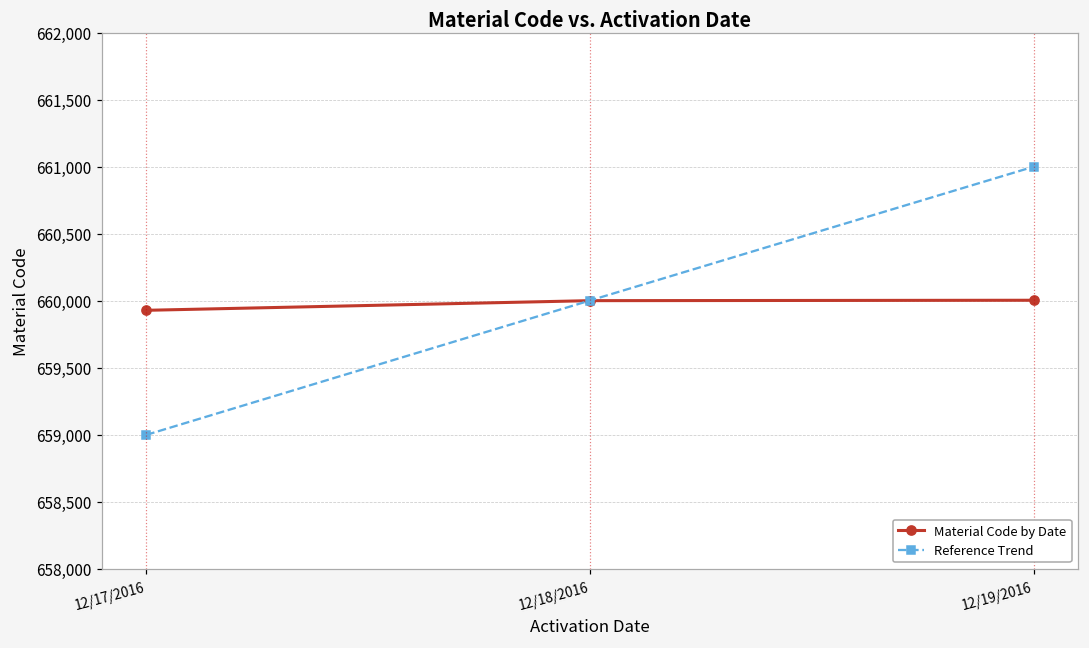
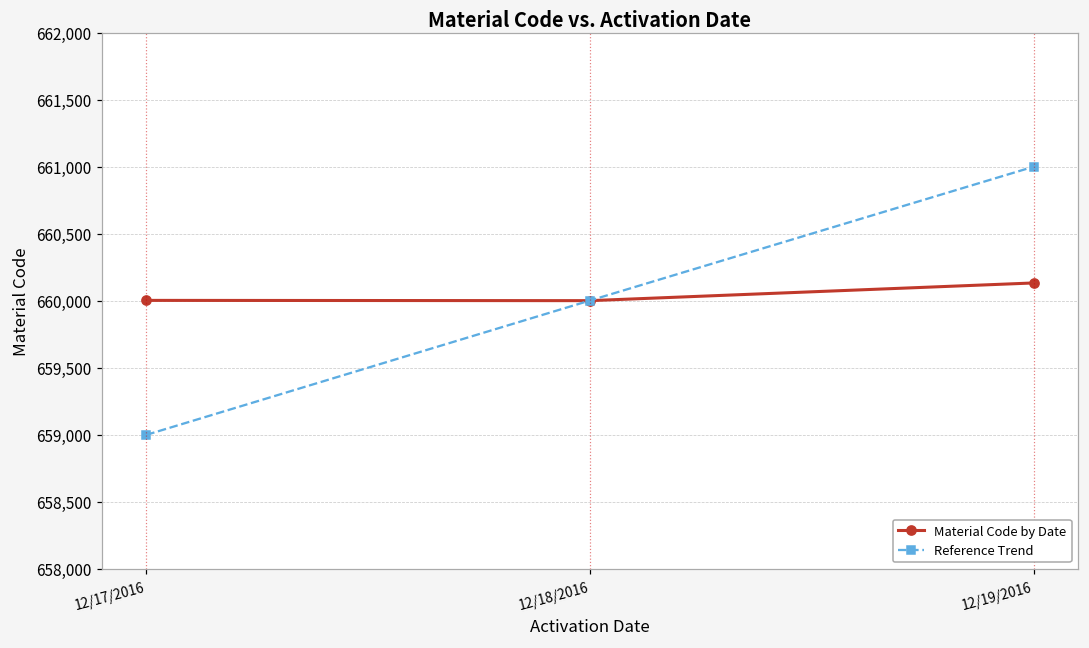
  {
    "Material Code by Date": {
-     "12/17/2016": "659,930",
-     "12/19/2016": "660,000"
+     "12/17/2016": "660,000",
+     "12/19/2016": "660,130"
    },
    "Reference Trend": {
      "12/17/2016": "659,000",
      "12/19/2016": "661,000"
    }
  }
